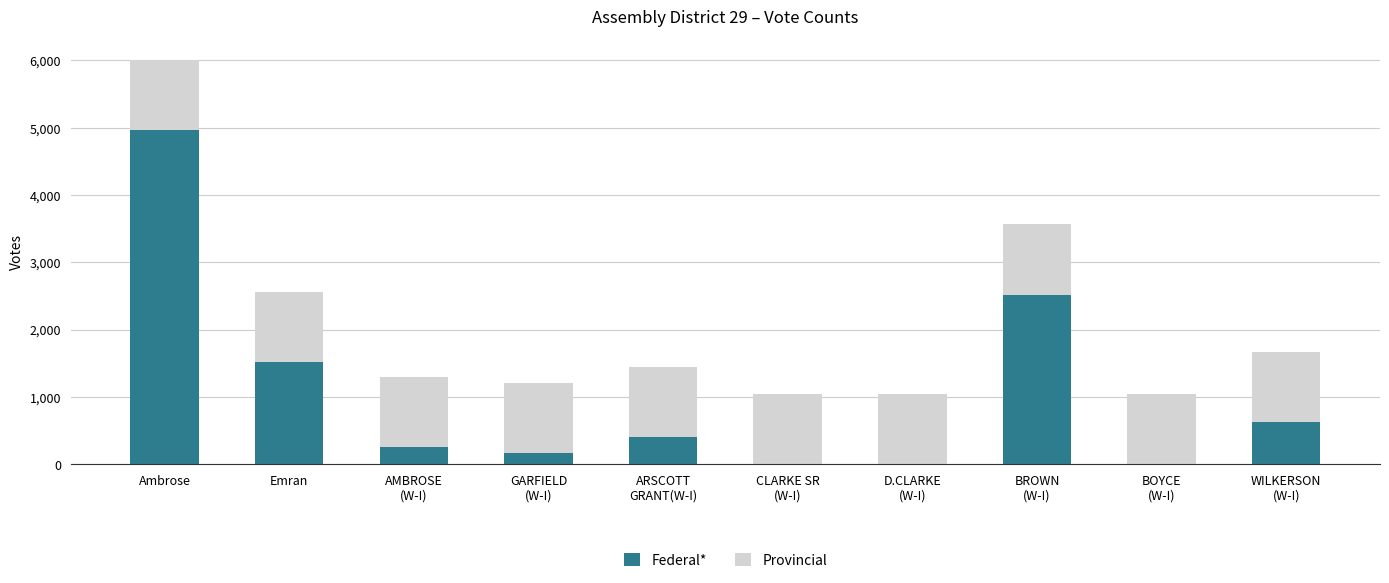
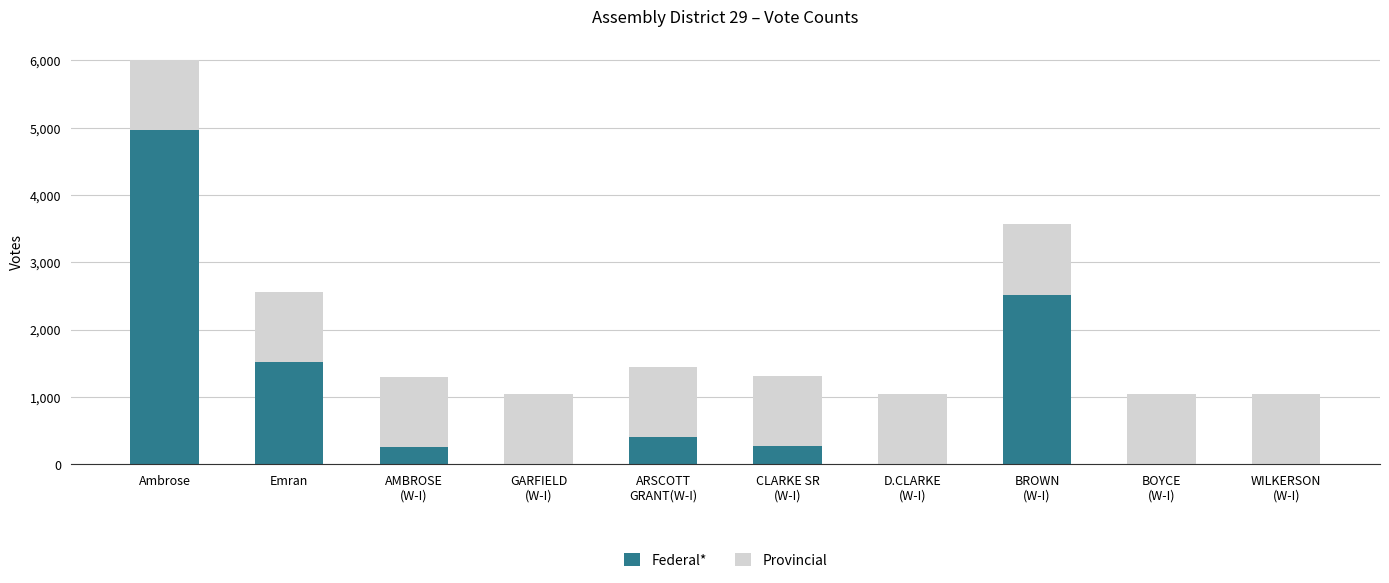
  {
    "Federal*": {
      "Ambrose": "5,000",
      "Emran": "1,500",
      "AMBROSE (W-I)": "300",
-     "GARFIELD (W-I)": "200",
+     "GARFIELD (W-I)": "0",
      "ARSCOTT GRANT(W-I)": "400",
-     "CLARKE SR (W-I)": "0",
+     "CLARKE SR (W-I)": "300",
      "BROWN (W-I)": "2,500",
-     "WILKERSON (W-I)": "600"
+     "WILKERSON (W-I)": "0"
    },
    "Provincial": {
      "Ambrose": "1,000",
      "Emran": "1,000",
      "AMBROSE (W-I)": "1,000",
      "GARFIELD (W-I)": "1,000",
      "ARSCOTT GRANT(W-I)": "1,000",
      "CLARKE SR (W-I)": "1,000",
      "D.CLARKE (W-I)": "1,000",
      "BROWN (W-I)": "1,000",
      "BOYCE (W-I)": "1,000",
      "WILKERSON (W-I)": "1,000"
    }
  }
